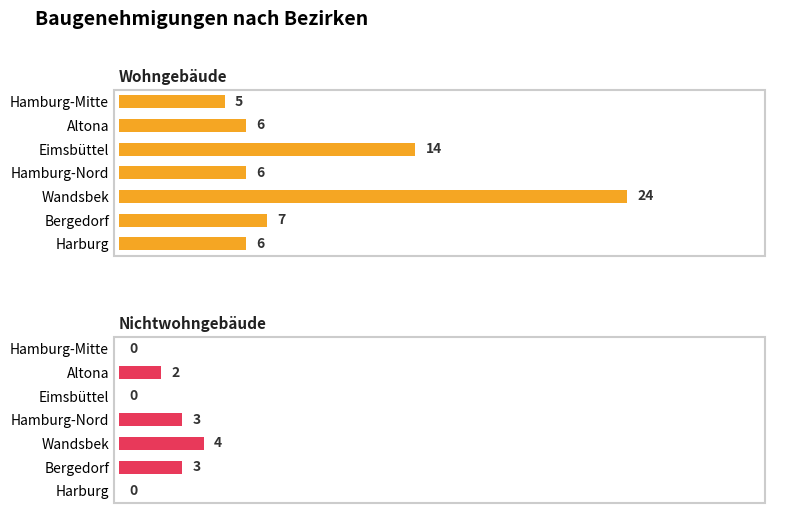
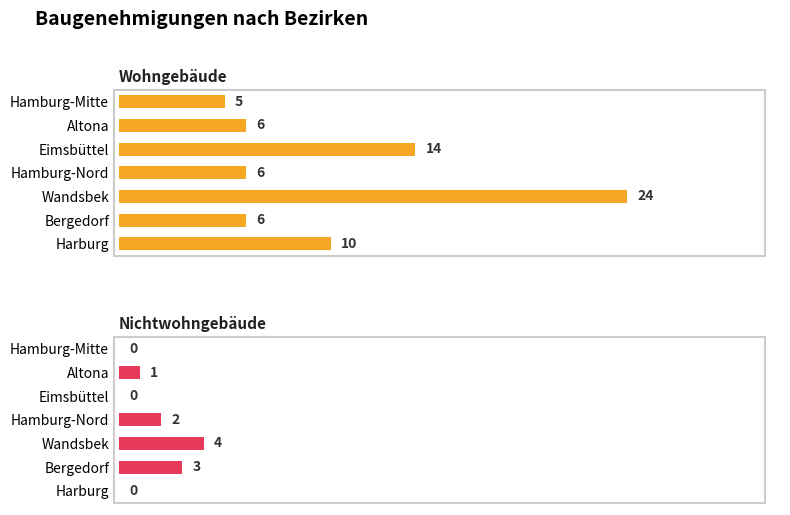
  {
    "Wohngebäude": {
      "Hamburg-Mitte": 5,
      "Altona": 6,
      "Eimsbüttel": 14,
      "Hamburg-Nord": 6,
      "Wandsbek": 24,
-     "Bergedorf": 7,
-     "Harburg": 6
+     "Bergedorf": 6,
+     "Harburg": 10
    },
    "Nichtwohngebäude": {
      "Hamburg-Mitte": 0,
-     "Altona": 2,
+     "Altona": 1,
      "Eimsbüttel": 0,
-     "Hamburg-Nord": 3,
+     "Hamburg-Nord": 2,
      "Wandsbek": 4,
      "Bergedorf": 3,
      "Harburg": 0
    }
  }
